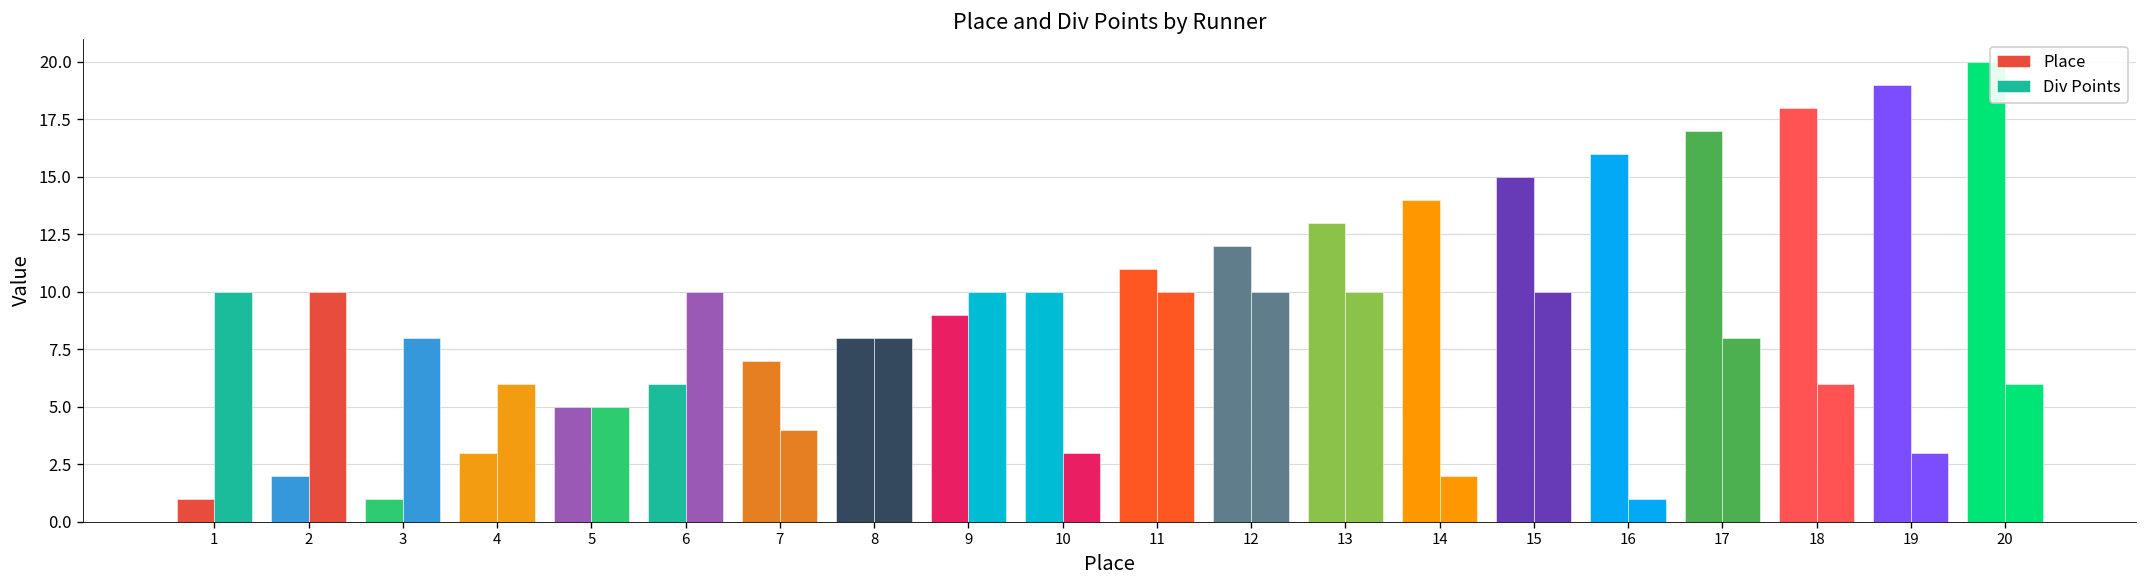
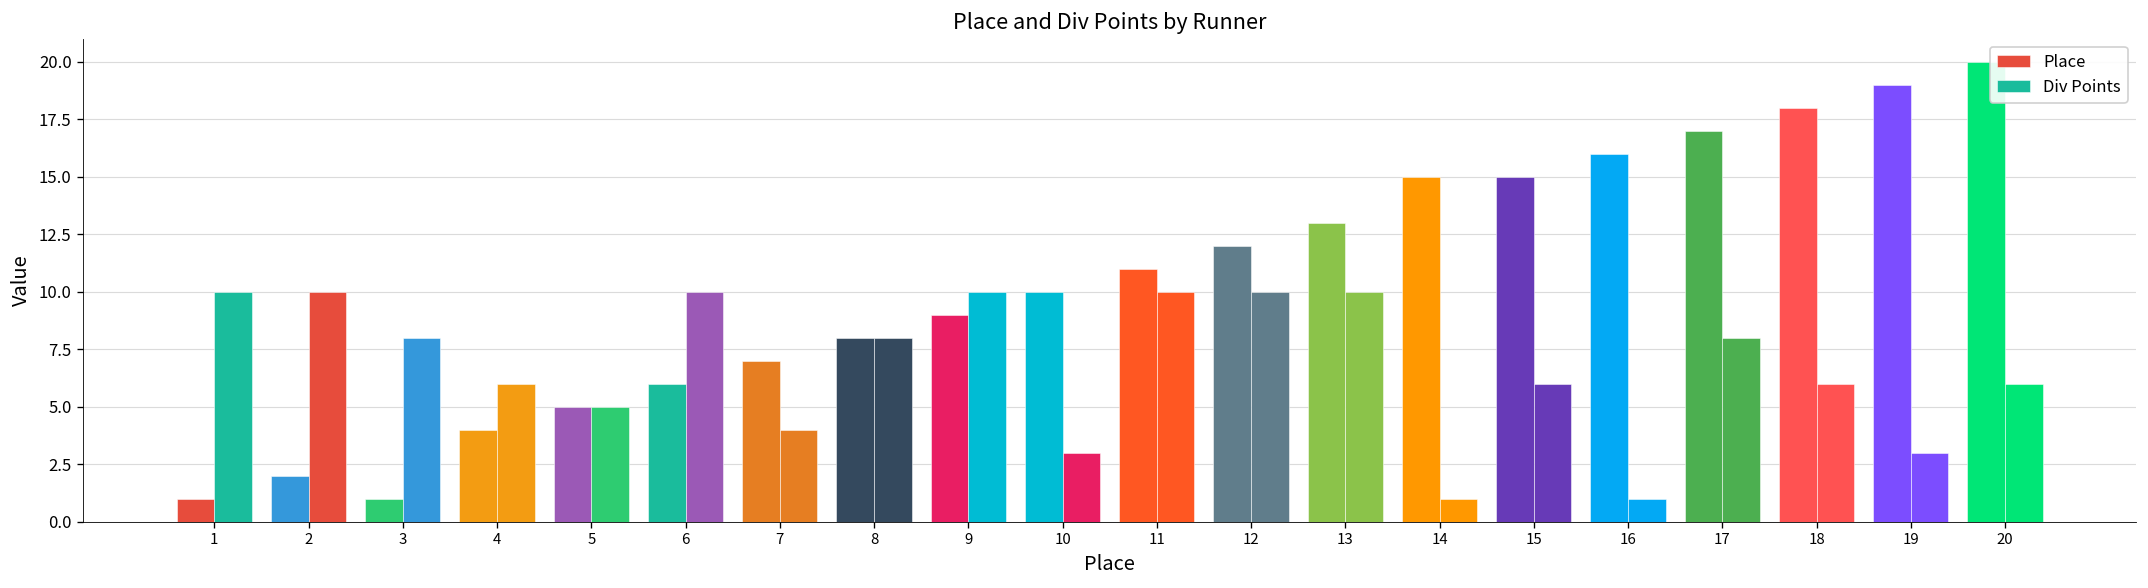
  {
    "Place": {
      "1": 1,
      "2": 2,
      "3": 1,
-     "4": 3,
+     "4": 4,
      "5": 5,
      "6": 6,
      "7": 7,
      "8": 8,
      "9": 9,
      "10": 10,
      "11": 11,
      "12": 12,
      "13": 13,
-     "14": 14,
+     "14": 15,
      "15": 15,
      "16": 16,
      "17": 17,
      "18": 18,
      "19": 19,
      "20": 20
    },
    "Div Points": {
      "1": 10,
      "2": 10,
      "3": 8,
      "4": 6,
      "5": 5,
      "6": 10,
      "7": 4,
      "8": 8,
      "9": 10,
      "10": 3,
      "11": 10,
      "12": 10,
      "13": 10,
-     "14": 2,
-     "15": 10,
+     "14": 1,
+     "15": 6,
      "16": 1,
      "17": 8,
      "18": 6,
      "19": 3,
      "20": 6
    }
  }
